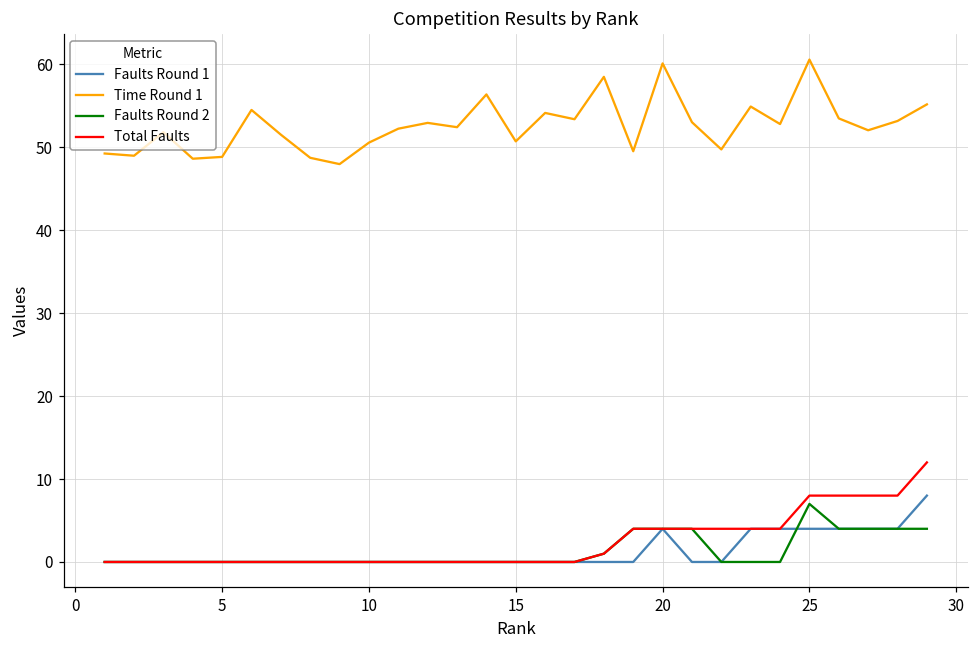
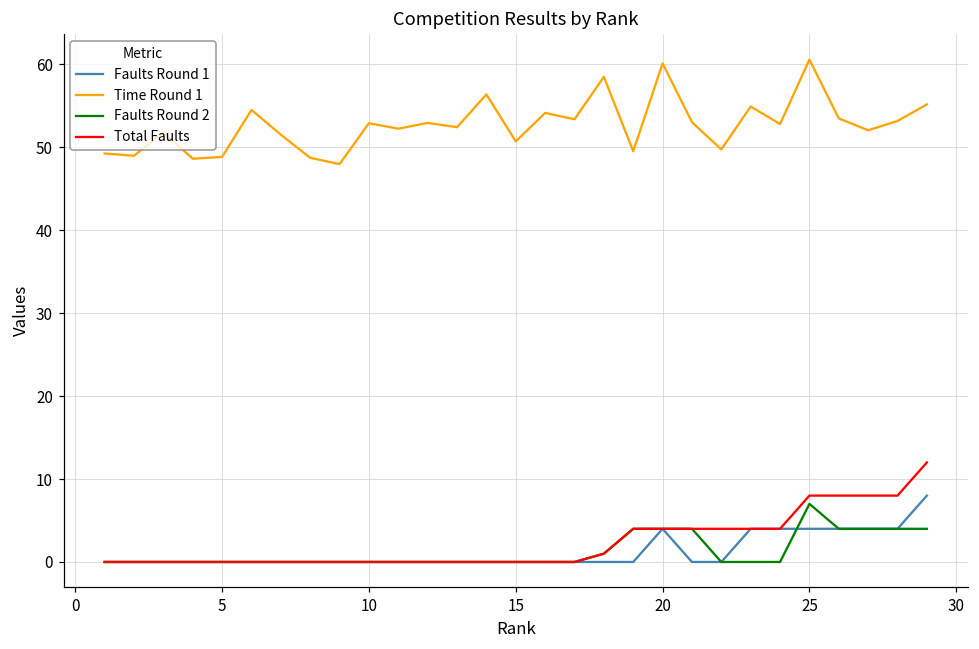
  {
    "Faults Round 1": {
      "25": 4
    },
    "Time Round 1": {
      "5": 49,
-     "10": 51,
+     "10": 53,
      "15": 51,
      "20": 60,
      "25": 61
    },
    "Faults Round 2": {
      "25": 7
    },
    "Total Faults": {
      "25": 8
    }
  }
